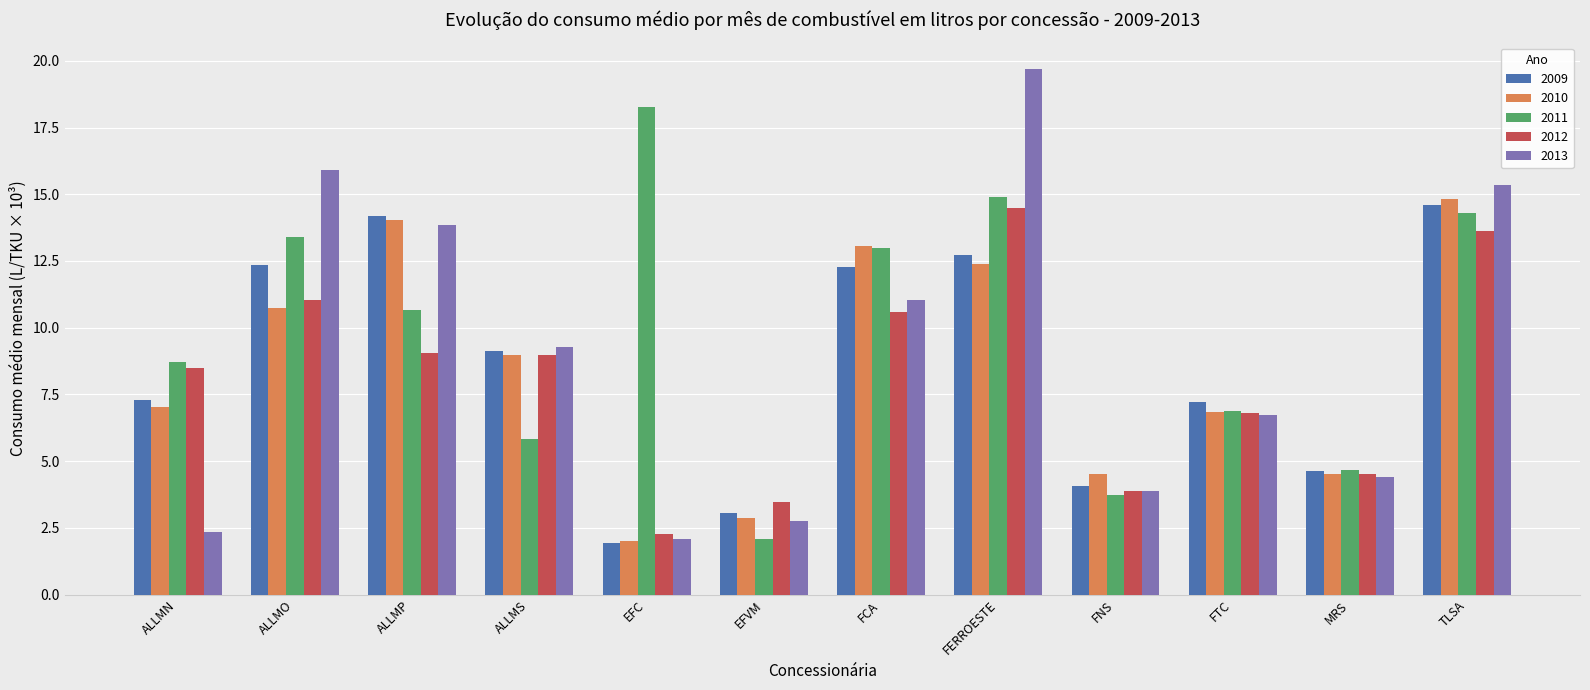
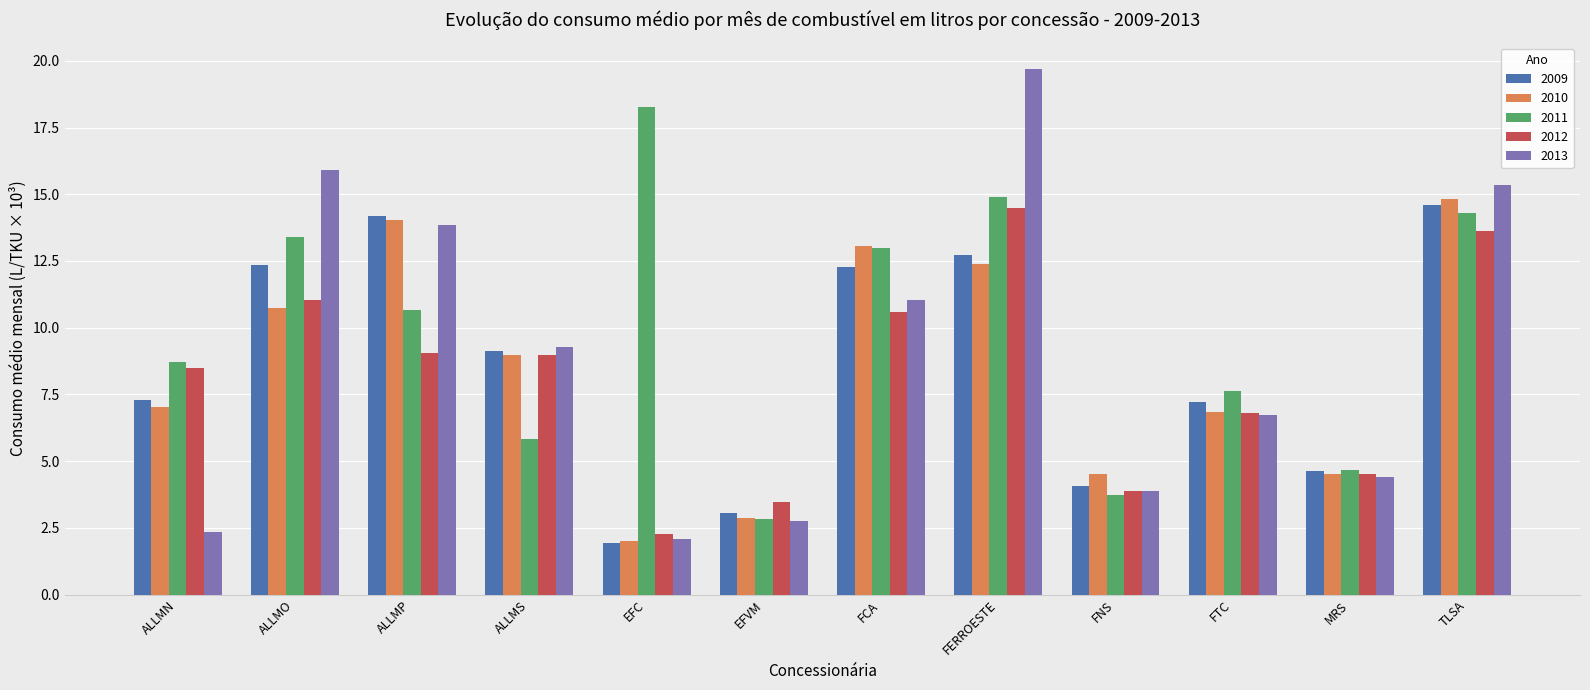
  {
    "2011": {
      "ALLMN": 8.7,
      "ALLMO": 13.4,
      "ALLMP": 10.7,
      "ALLMS": 5.8,
      "EFC": 18.3,
-     "EFVM": 2.1,
+     "EFVM": 2.8,
      "FCA": 13.0,
      "FERROESTE": 14.9,
      "FNS": 3.7,
-     "FTC": 6.9,
+     "FTC": 7.6,
      "MRS": 4.7,
      "TLSA": 14.3
    }
  }
